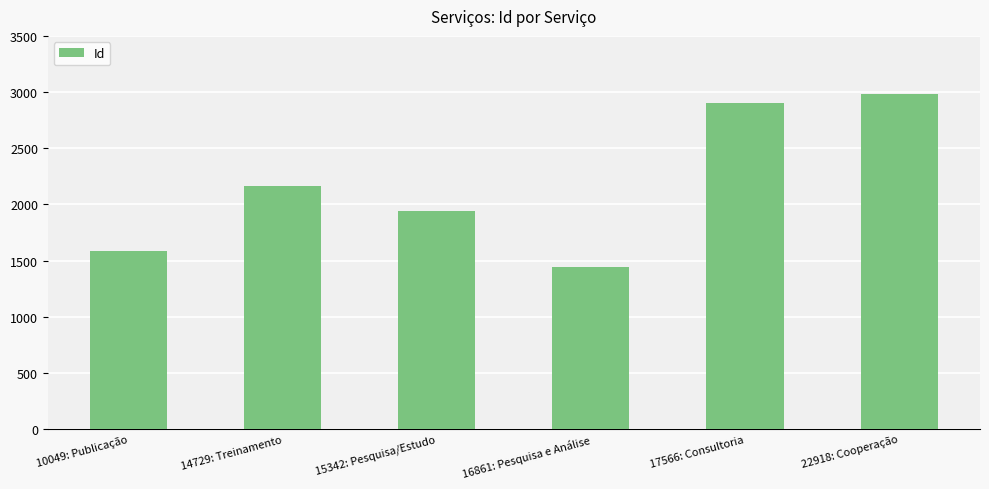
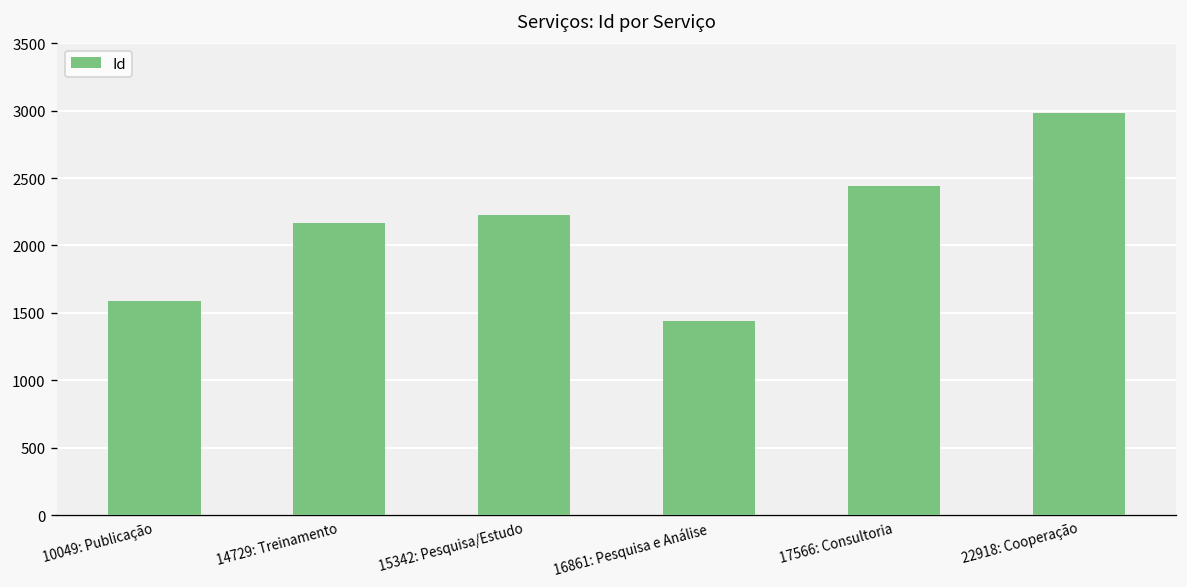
  {
    "10049: Publicação": 1590,
    "14729: Treinamento": 2160,
-   "15342: Pesquisa/Estudo": 1940,
+   "15342: Pesquisa/Estudo": 2230,
    "16861: Pesquisa e Análise": 1440,
-   "17566: Consultoria": 2900,
+   "17566: Consultoria": 2440,
    "22918: Cooperação": 2980
  }
